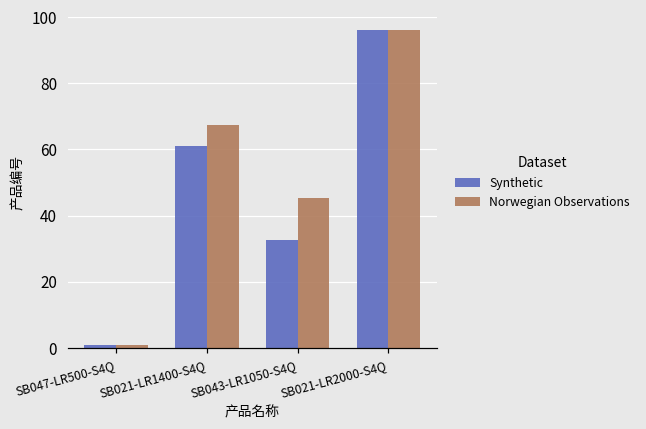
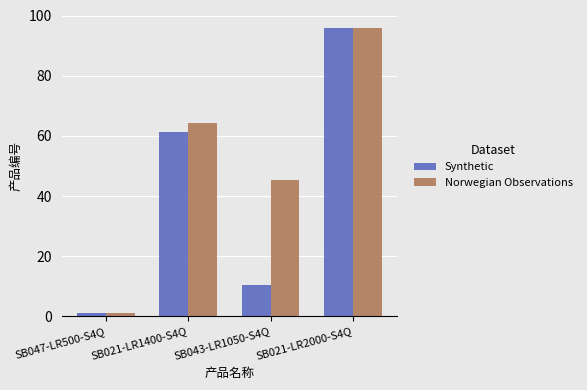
  {
    "Synthetic": {
      "SB047-LR500-S4Q": 1,
      "SB021-LR1400-S4Q": 61,
-     "SB043-LR1050-S4Q": 33,
+     "SB043-LR1050-S4Q": 11,
      "SB021-LR2000-S4Q": 96
    },
    "Norwegian Observations": {
      "SB047-LR500-S4Q": 1,
-     "SB021-LR1400-S4Q": 68,
+     "SB021-LR1400-S4Q": 64,
      "SB043-LR1050-S4Q": 45,
      "SB021-LR2000-S4Q": 96
    }
  }
